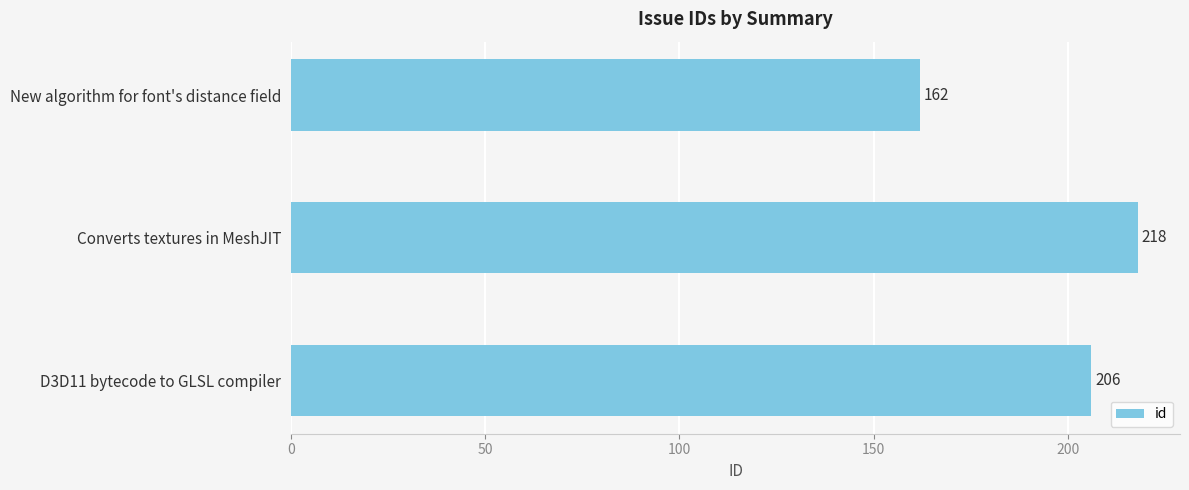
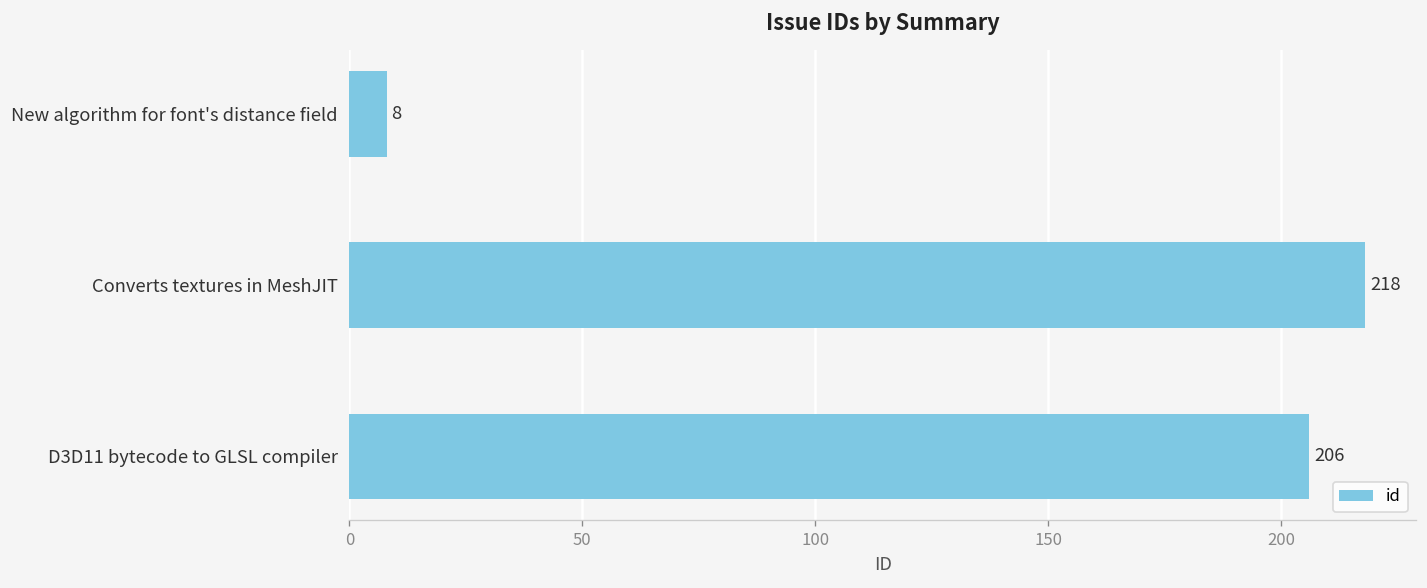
  {
-   "New algorithm for font's distance field": 162,
+   "New algorithm for font's distance field": 8,
    "Converts textures in MeshJIT": 218,
    "D3D11 bytecode to GLSL compiler": 206
  }
